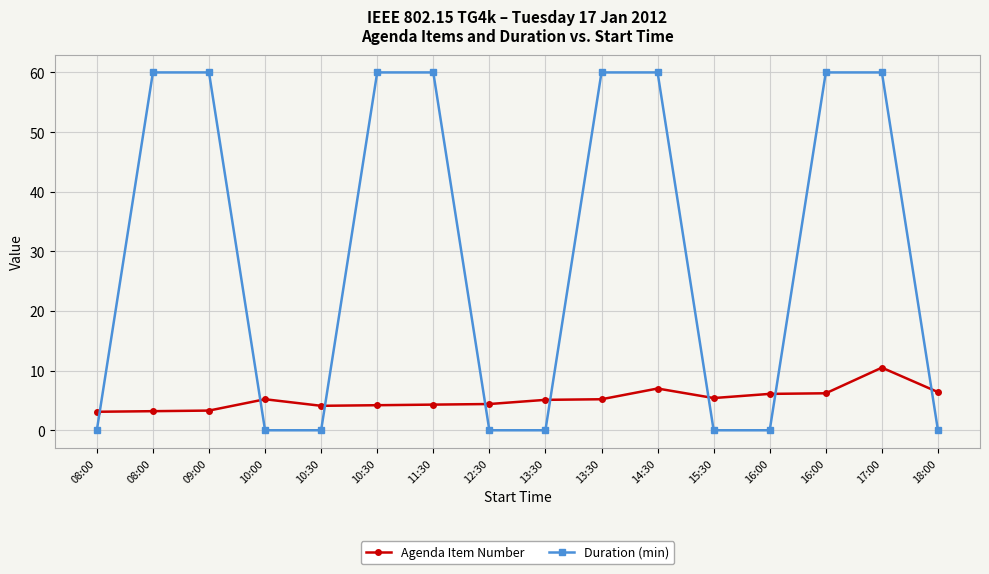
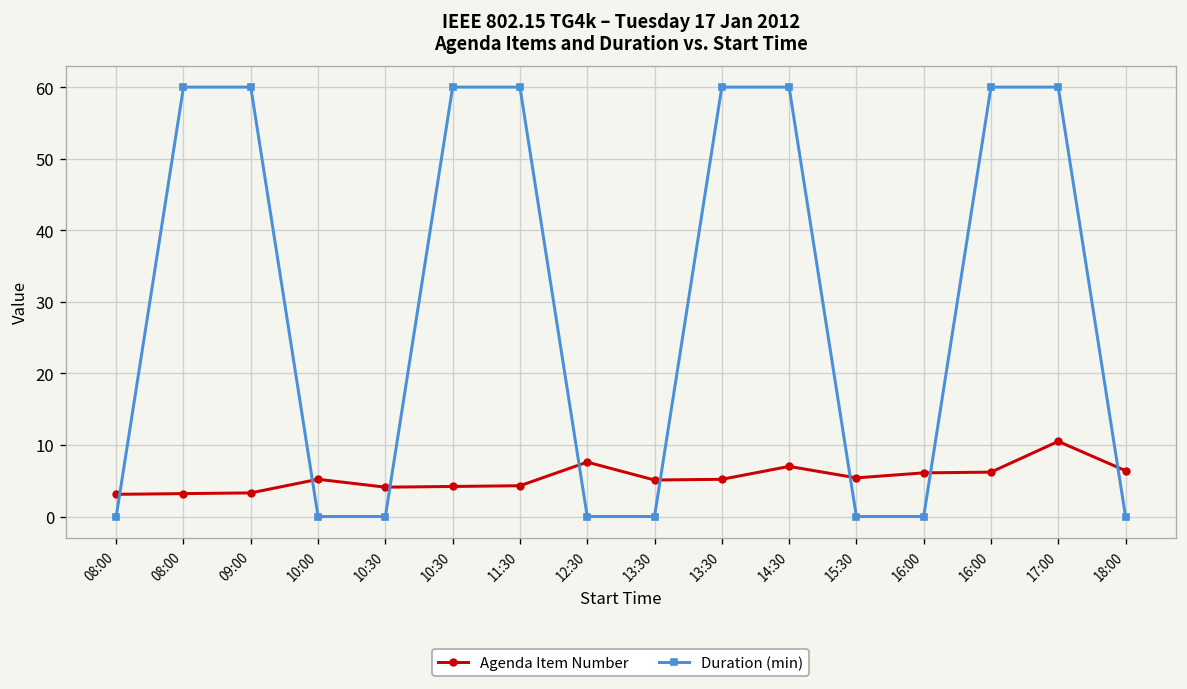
  {
    "Agenda Item Number": {
      "09:00": 3,
      "10:00": 5,
      "11:30": 4,
-     "12:30": 4,
+     "12:30": 8,
      "14:30": 7,
      "15:30": 5,
      "17:00": 11,
      "18:00": 6
    },
    "Duration (min)": {
      "09:00": 60,
      "10:00": 0,
      "11:30": 60,
      "12:30": 0,
      "14:30": 60,
      "15:30": 0,
      "17:00": 60,
      "18:00": 0
    }
  }
